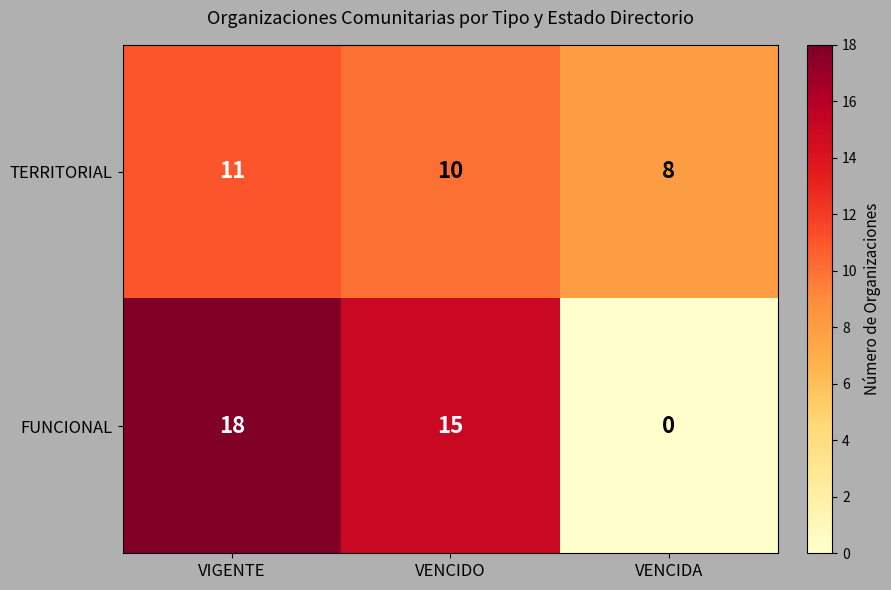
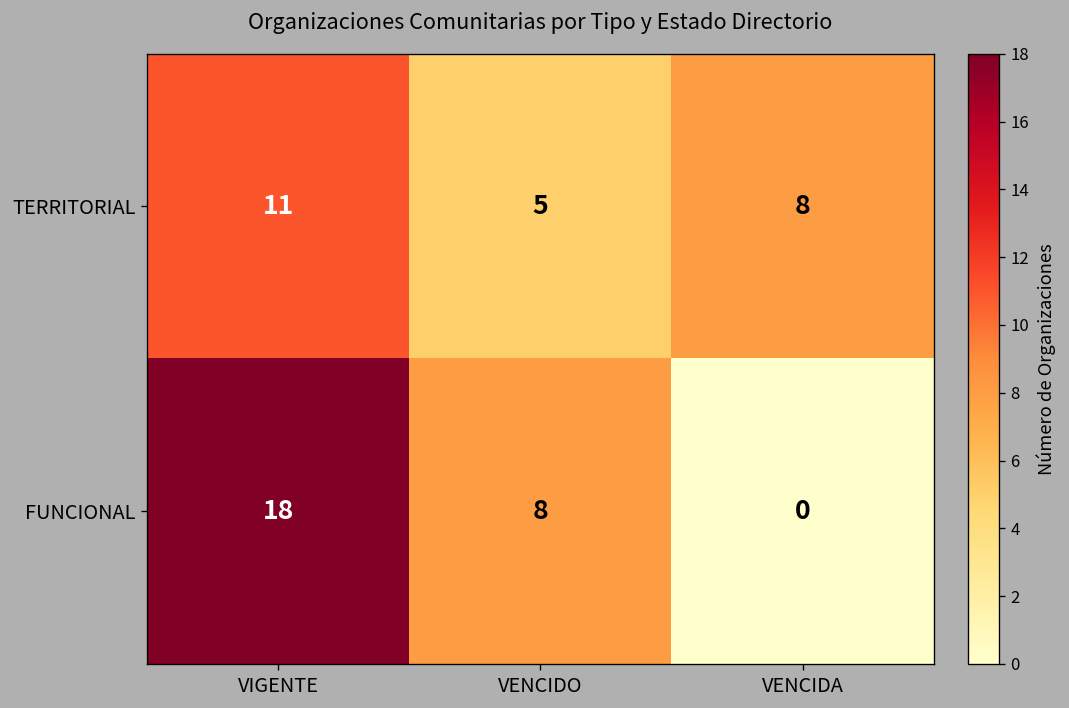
  {
    "TERRITORIAL": {
      "VIGENTE": 11,
-     "VENCIDO": 10,
+     "VENCIDO": 5,
      "VENCIDA": 8
    },
    "FUNCIONAL": {
      "VIGENTE": 18,
-     "VENCIDO": 15,
+     "VENCIDO": 8,
      "VENCIDA": 0
    }
  }
